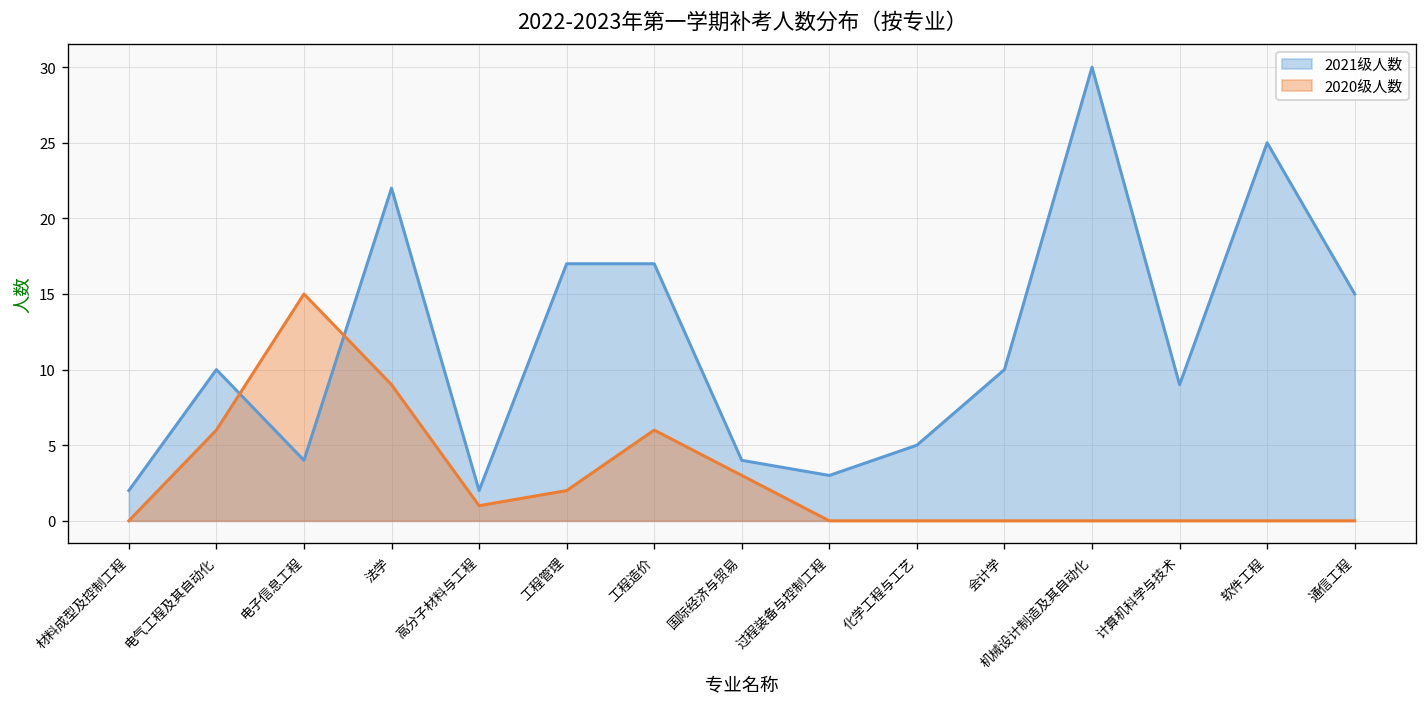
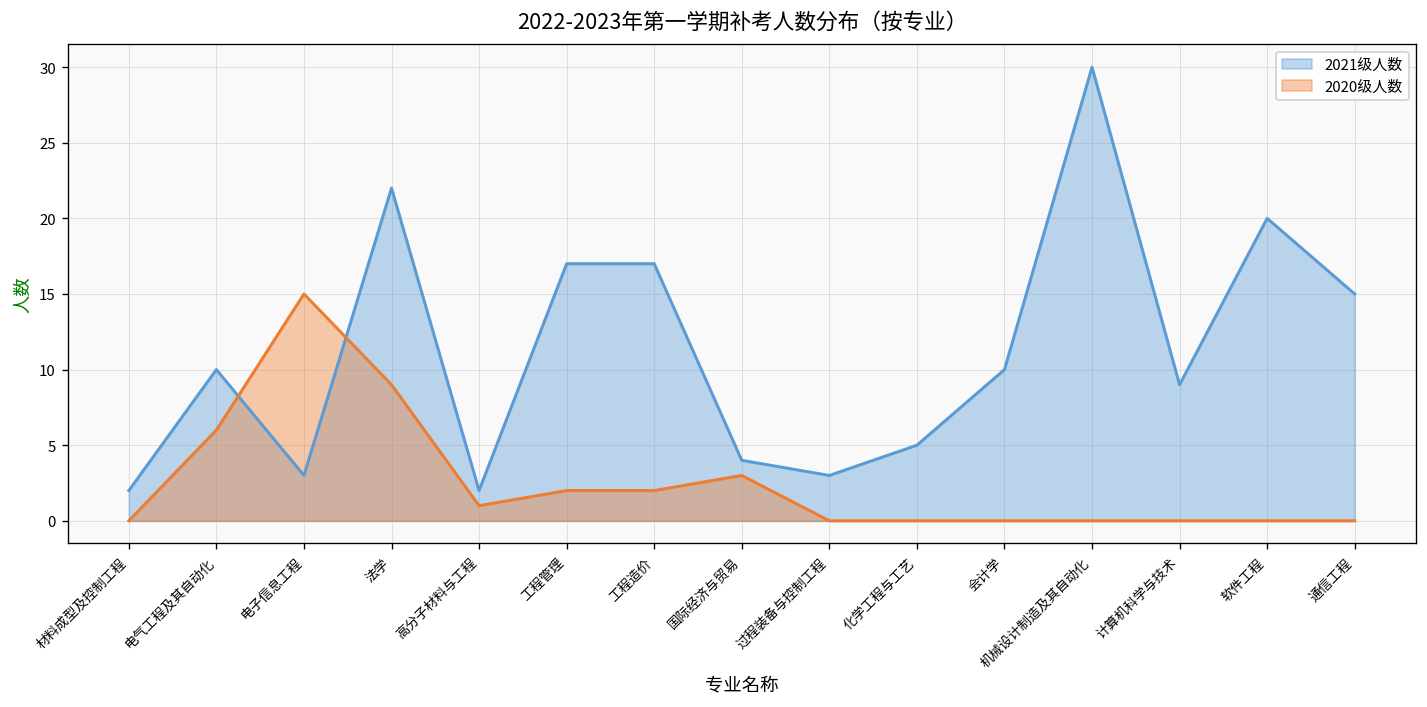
  {
    "2021级人数": {
      "材料成型及控制工程": 2,
      "电气工程及其自动化": 10,
-     "电子信息工程": 4,
+     "电子信息工程": 3,
      "法学": 22,
      "高分子材料与工程": 2,
      "工程管理": 17,
      "工程造价": 17,
      "国际经济与贸易": 4,
      "过程装备与控制工程": 3,
      "化学工程与工艺": 5,
      "会计学": 10,
      "机械设计制造及其自动化": 30,
      "计算机科学与技术": 9,
-     "软件工程": 25,
+     "软件工程": 20,
      "通信工程": 15
    },
    "2020级人数": {
      "材料成型及控制工程": 0,
      "电气工程及其自动化": 6,
      "电子信息工程": 15,
      "法学": 9,
      "高分子材料与工程": 1,
      "工程管理": 2,
-     "工程造价": 6,
+     "工程造价": 2,
      "国际经济与贸易": 3,
      "过程装备与控制工程": 0,
      "化学工程与工艺": 0,
      "会计学": 0,
      "机械设计制造及其自动化": 0,
      "计算机科学与技术": 0,
      "软件工程": 0,
      "通信工程": 0
    }
  }
